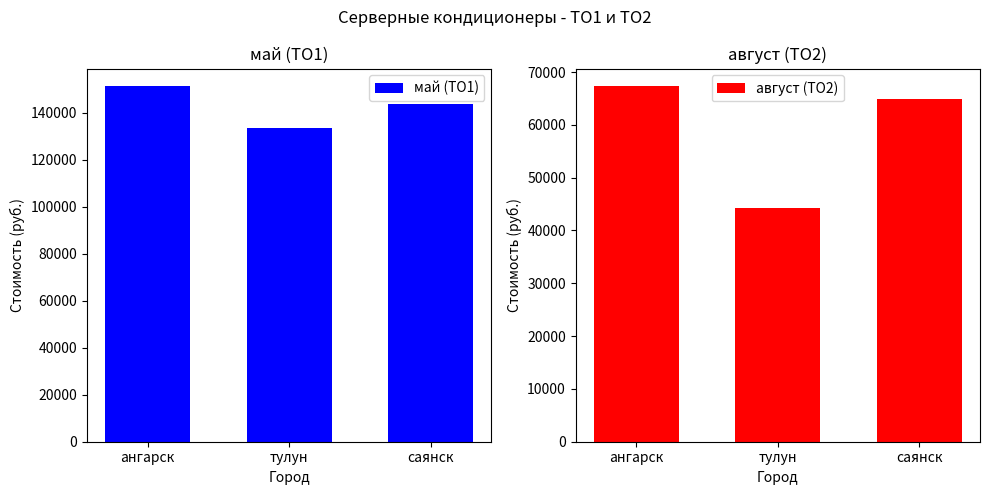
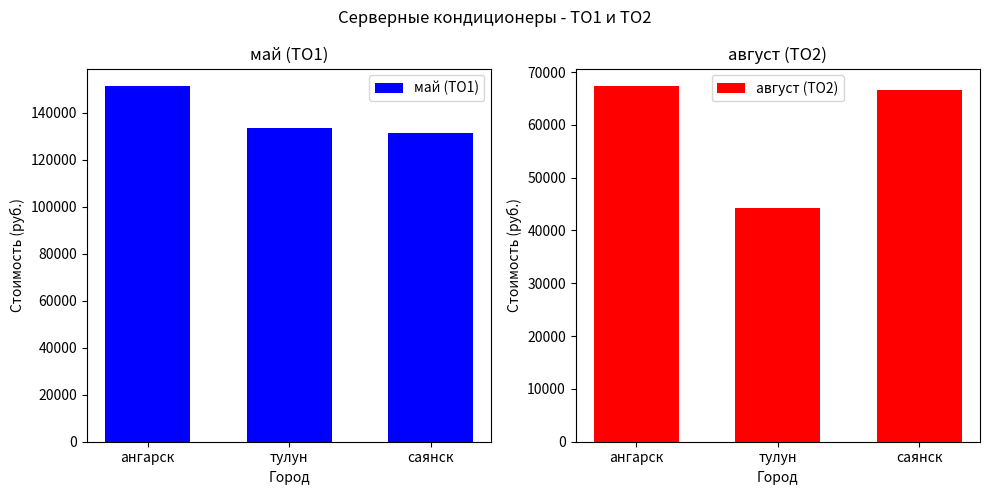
  {
    "май (ТО1)": {
      "ангарск": 151000,
      "тулун": 133000,
-     "саянск": 144000
+     "саянск": 132000
    },
    "август (ТО2)": {
      "ангарск": 67000,
      "тулун": 44000,
-     "саянск": 65000
+     "саянск": 67000
    }
  }
